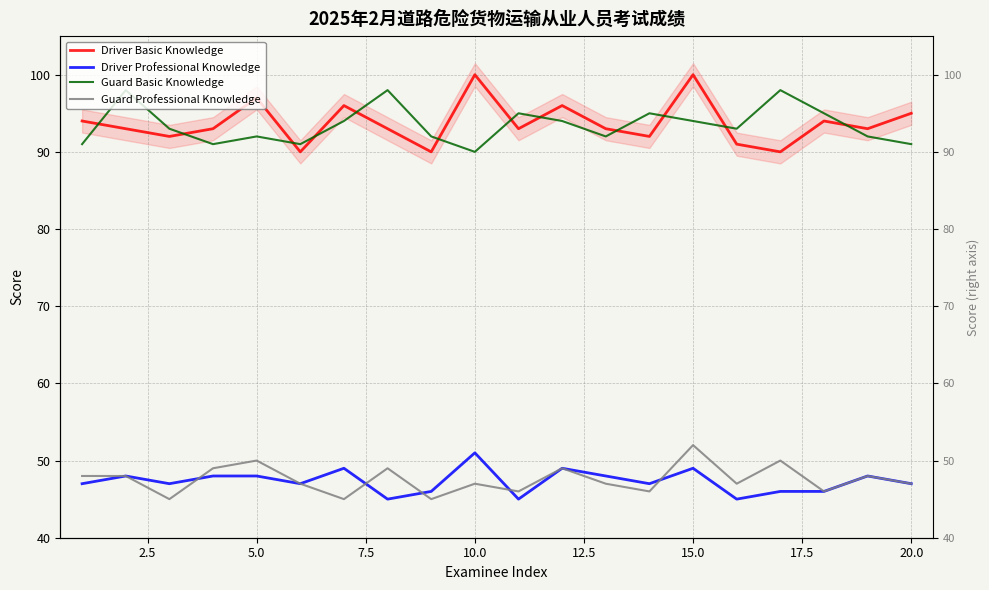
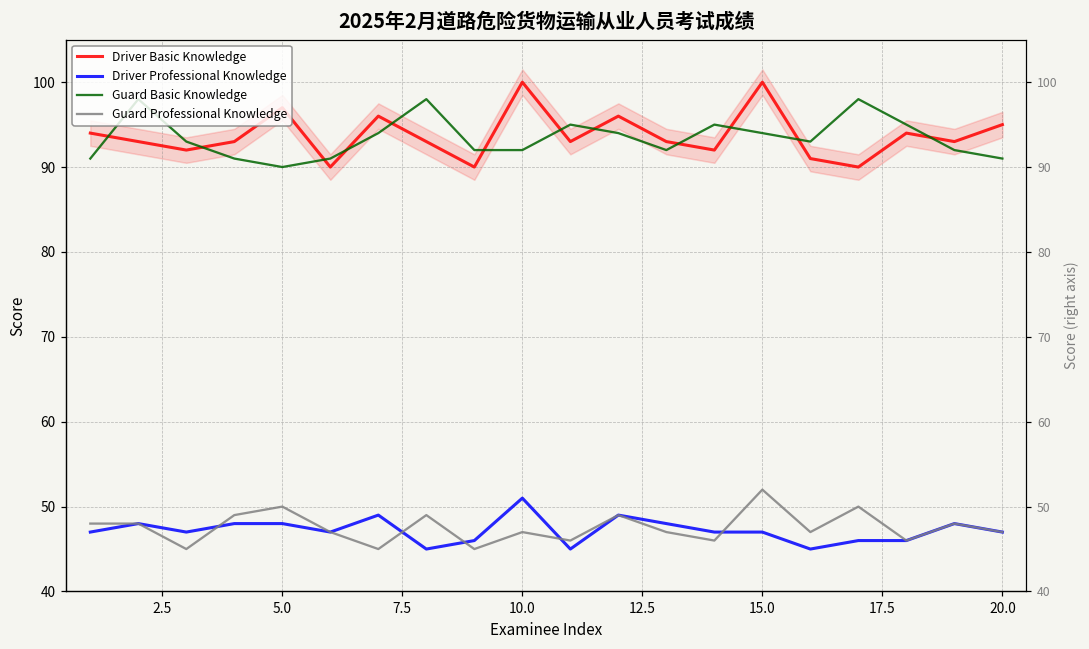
  {
    "Driver Professional Knowledge": {
      "5.0": 48,
      "10.0": 51,
-     "15.0": 49
+     "15.0": 47
    },
    "Guard Basic Knowledge": {
-     "5.0": 92,
-     "10.0": 90,
+     "5.0": 90,
+     "10.0": 92,
      "15.0": 94,
      "20.0": 91
    },
    "Guard Professional Knowledge": {
      "5.0": 50,
      "10.0": 47,
      "15.0": 52
    }
  }
